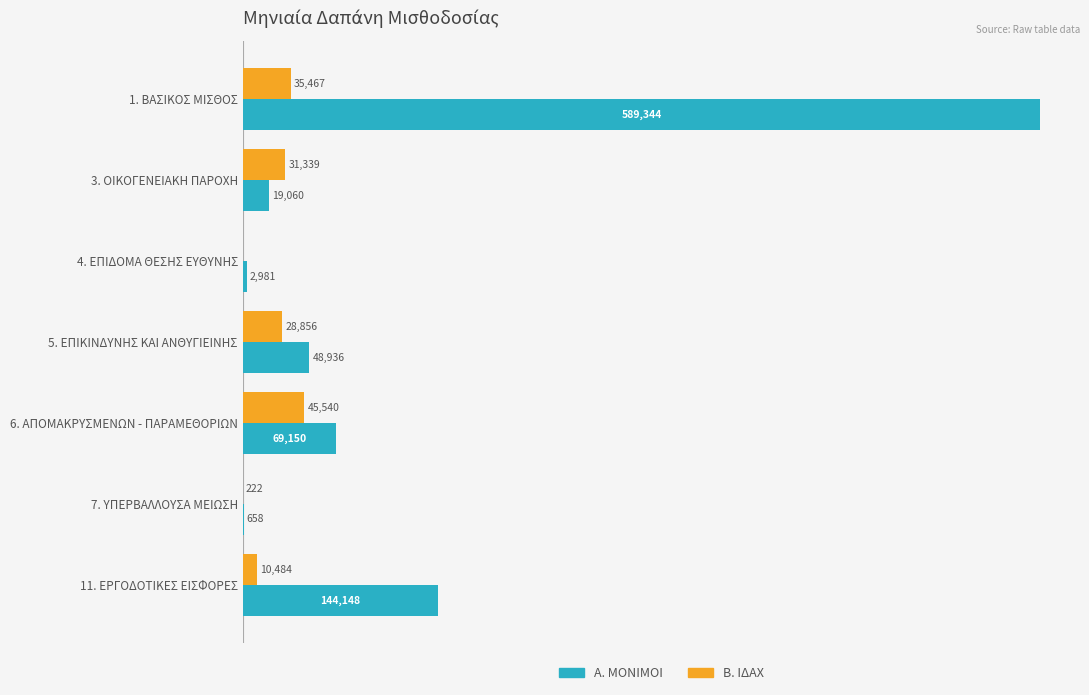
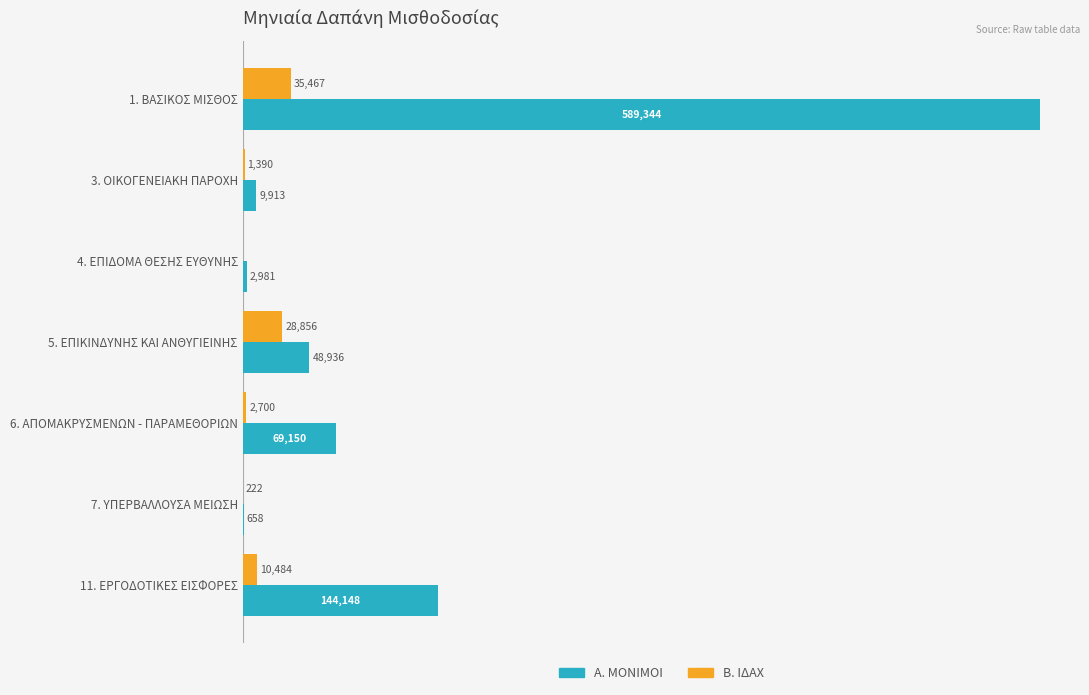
  {
    "Α. ΜΟΝΙΜΟΙ": {
      "1. ΒΑΣΙΚΟΣ ΜΙΣΘΟΣ": "589,344",
-     "3. ΟΙΚΟΓΕΝΕΙΑΚΗ ΠΑΡΟΧΗ": "19,060",
+     "3. ΟΙΚΟΓΕΝΕΙΑΚΗ ΠΑΡΟΧΗ": "9,913",
      "4. ΕΠΙΔΟΜΑ ΘΕΣΗΣ ΕΥΘΥΝΗΣ": "2,981",
      "5. ΕΠΙΚΙΝΔΥΝΗΣ ΚΑΙ ΑΝΘΥΓΙΕΙΝΗΣ": "48,936",
      "6. ΑΠΟΜΑΚΡΥΣΜΕΝΩΝ - ΠΑΡΑΜΕΘΟΡΙΩΝ": "69,150",
      "7. ΥΠΕΡΒΑΛΛΟΥΣΑ ΜΕΙΩΣΗ": "658",
      "11. ΕΡΓΟΔΟΤΙΚΕΣ ΕΙΣΦΟΡΕΣ": "144,148"
    },
    "Β. ΙΔΑΧ": {
      "1. ΒΑΣΙΚΟΣ ΜΙΣΘΟΣ": "35,467",
-     "3. ΟΙΚΟΓΕΝΕΙΑΚΗ ΠΑΡΟΧΗ": "31,339",
+     "3. ΟΙΚΟΓΕΝΕΙΑΚΗ ΠΑΡΟΧΗ": "1,390",
      "5. ΕΠΙΚΙΝΔΥΝΗΣ ΚΑΙ ΑΝΘΥΓΙΕΙΝΗΣ": "28,856",
-     "6. ΑΠΟΜΑΚΡΥΣΜΕΝΩΝ - ΠΑΡΑΜΕΘΟΡΙΩΝ": "45,540",
+     "6. ΑΠΟΜΑΚΡΥΣΜΕΝΩΝ - ΠΑΡΑΜΕΘΟΡΙΩΝ": "2,700",
      "7. ΥΠΕΡΒΑΛΛΟΥΣΑ ΜΕΙΩΣΗ": "222",
      "11. ΕΡΓΟΔΟΤΙΚΕΣ ΕΙΣΦΟΡΕΣ": "10,484"
    }
  }
